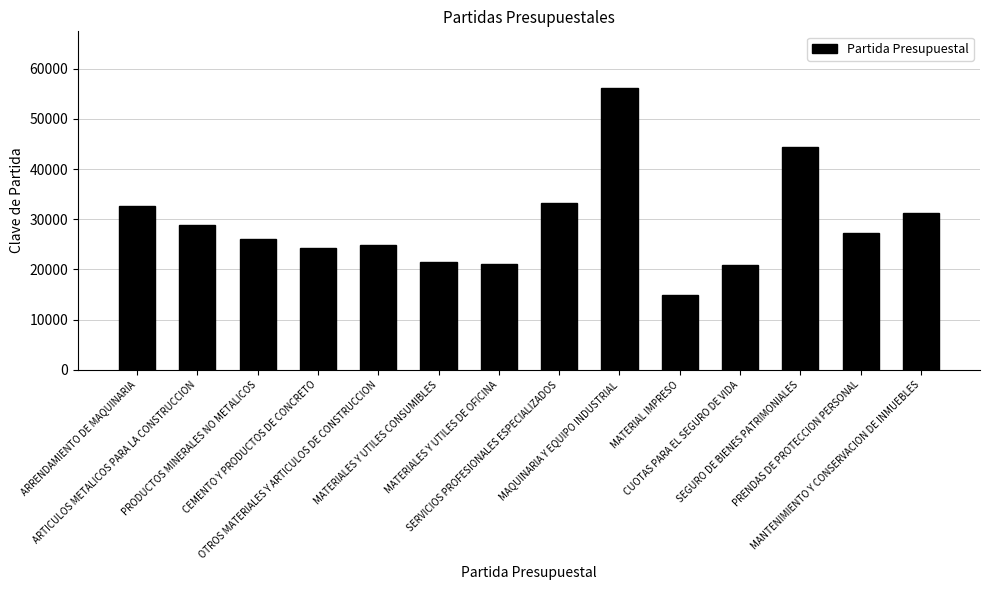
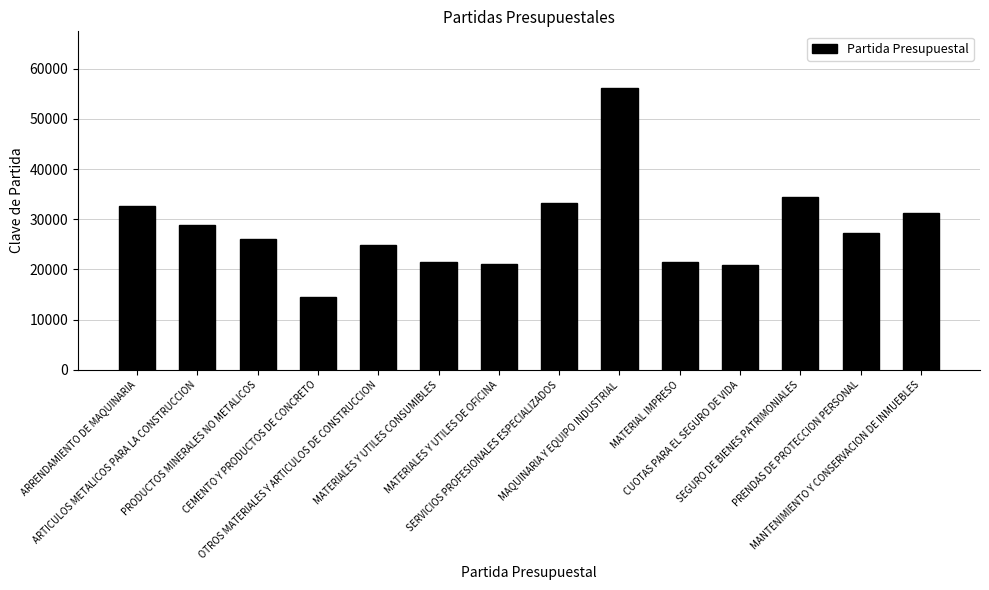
  {
    "ARRENDAMIENTO DE MAQUINARIA": 33000,
    "ARTICULOS METALICOS PARA LA CONSTRUCCION": 29000,
    "PRODUCTOS MINERALES NO METALICOS": 26000,
-   "CEMENTO Y PRODUCTOS DE CONCRETO": 24000,
+   "CEMENTO Y PRODUCTOS DE CONCRETO": 14000,
    "OTROS MATERIALES Y ARTICULOS DE CONSTRUCCION": 25000,
    "MATERIALES Y UTILES CONSUMIBLES": 21000,
    "MATERIALES Y UTILES DE OFICINA": 21000,
    "SERVICIOS PROFESIONALES ESPECIALIZADOS": 33000,
    "MAQUINARIA Y EQUIPO INDUSTRIAL": 56000,
-   "MATERIAL IMPRESO": 15000,
+   "MATERIAL IMPRESO": 22000,
    "CUOTAS PARA EL SEGURO DE VIDA": 21000,
-   "SEGURO DE BIENES PATRIMONIALES": 44000,
+   "SEGURO DE BIENES PATRIMONIALES": 35000,
    "PRENDAS DE PROTECCION PERSONAL": 27000,
    "MANTENIMIENTO Y CONSERVACION DE INMUEBLES": 31000
  }
